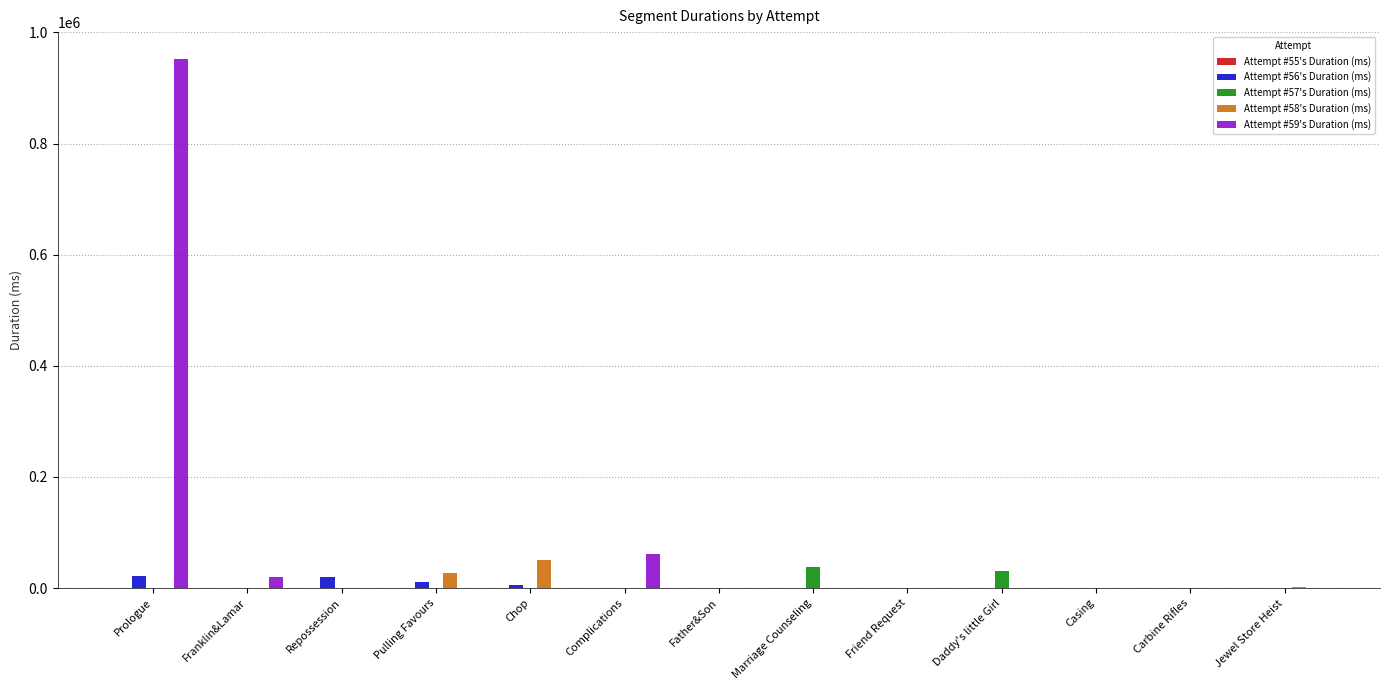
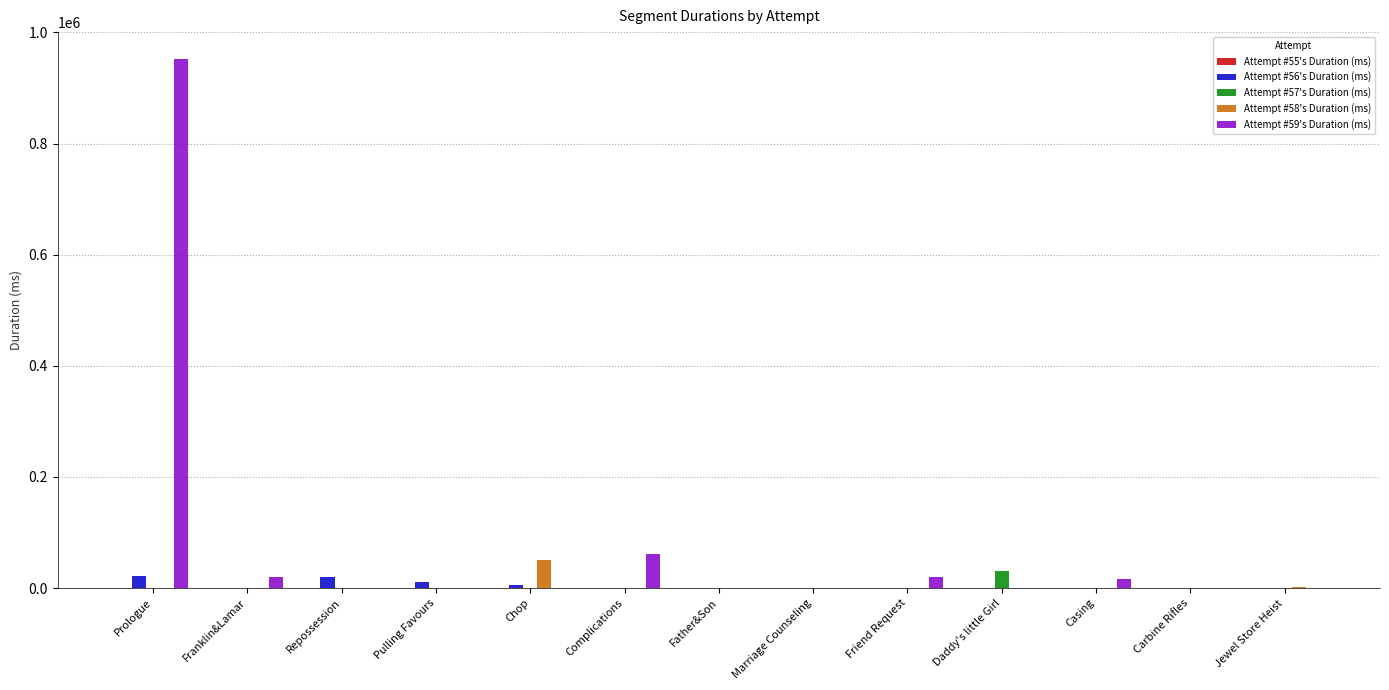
  {
    "Attempt #56's Duration (ms)": {
      "Prologue": 20000,
      "Repossession": 20000,
      "Pulling Favours": 10000,
      "Chop": 10000
    },
    "Attempt #57's Duration (ms)": {
-     "Marriage Counseling": 40000,
+     "Marriage Counseling": 0,
      "Daddy's little Girl": 30000
    },
    "Attempt #58's Duration (ms)": {
-     "Pulling Favours": 30000,
+     "Pulling Favours": 0,
      "Chop": 50000
    },
    "Attempt #59's Duration (ms)": {
      "Prologue": 950000,
      "Franklin&Lamar": 20000,
      "Complications": 60000,
-     "Friend Request": 0,
-     "Casing": 0
+     "Friend Request": 20000,
+     "Casing": 20000
    }
  }
